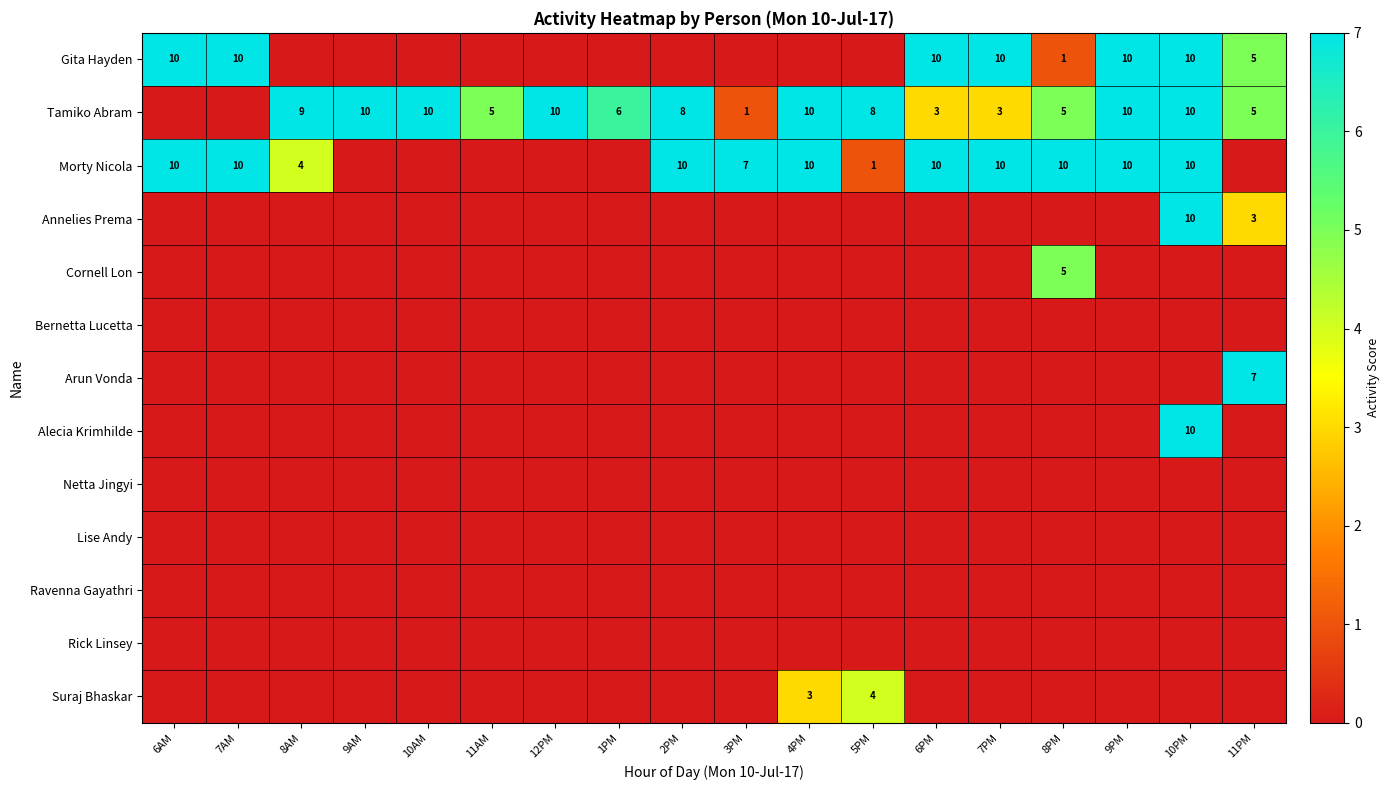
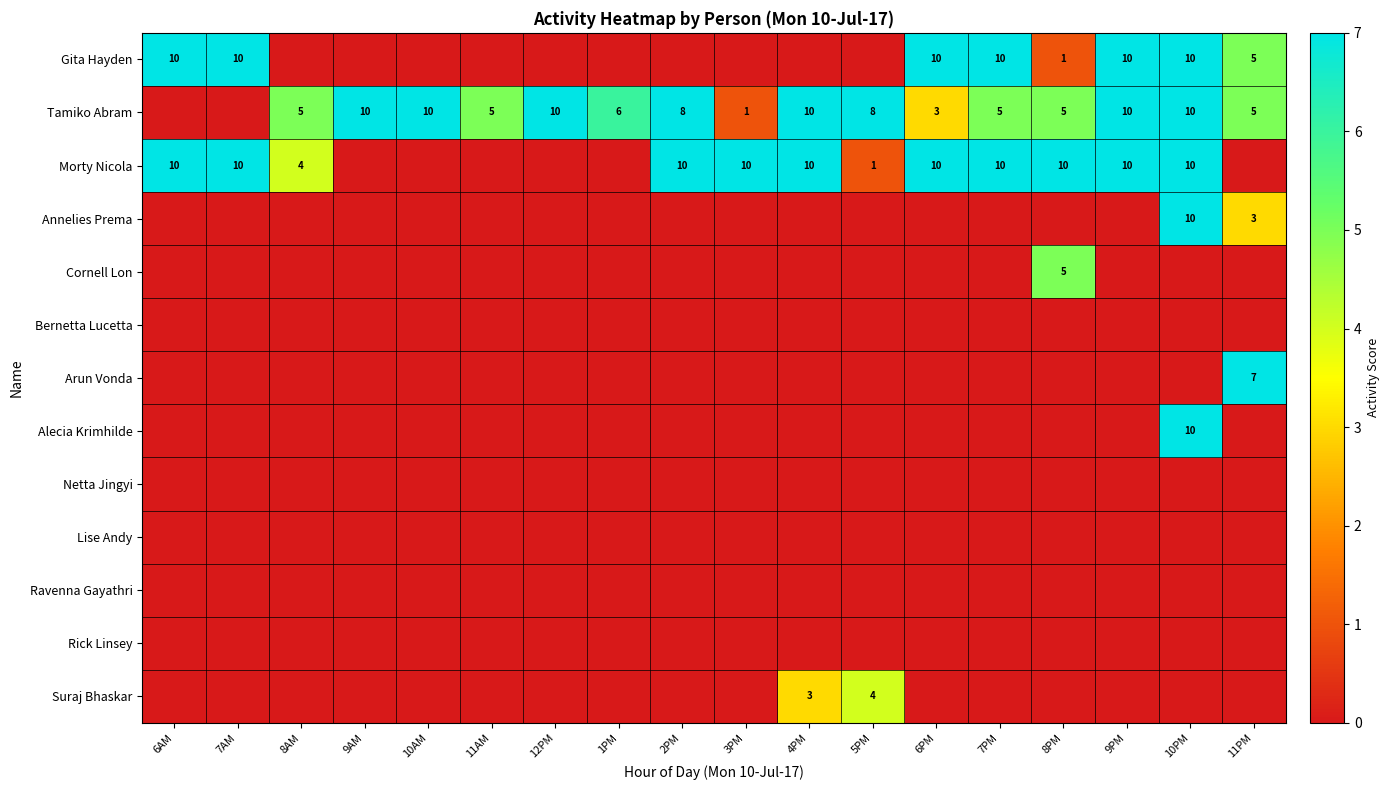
  {
    "Gita Hayden": {
      "6AM": 10,
      "7AM": 10,
      "6PM": 10,
      "7PM": 10,
      "8PM": 1,
      "9PM": 10,
      "10PM": 10,
      "11PM": 5
    },
    "Tamiko Abram": {
-     "8AM": 9,
+     "8AM": 5,
      "9AM": 10,
      "10AM": 10,
      "11AM": 5,
      "12PM": 10,
      "1PM": 6,
      "2PM": 8,
      "3PM": 1,
      "4PM": 10,
      "5PM": 8,
      "6PM": 3,
-     "7PM": 3,
+     "7PM": 5,
      "8PM": 5,
      "9PM": 10,
      "10PM": 10,
      "11PM": 5
    },
    "Morty Nicola": {
      "6AM": 10,
      "7AM": 10,
      "8AM": 4,
      "2PM": 10,
-     "3PM": 7,
+     "3PM": 10,
      "4PM": 10,
      "5PM": 1,
      "6PM": 10,
      "7PM": 10,
      "8PM": 10,
      "9PM": 10,
      "10PM": 10
    },
    "Annelies Prema": {
      "10PM": 10,
      "11PM": 3
    },
    "Cornell Lon": {
      "8PM": 5
    },
    "Arun Vonda": {
      "11PM": 7
    },
    "Alecia Krimhilde": {
      "10PM": 10
    },
    "Suraj Bhaskar": {
      "4PM": 3,
      "5PM": 4
    }
  }
